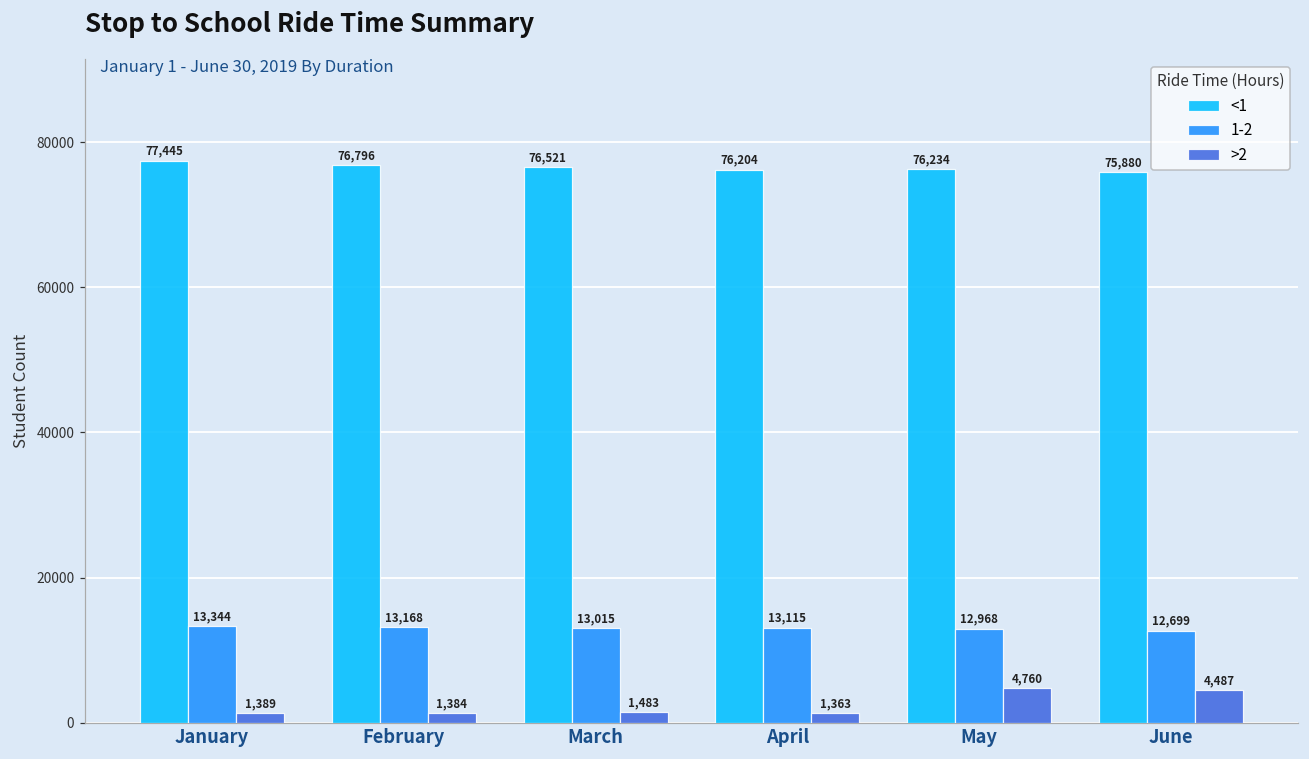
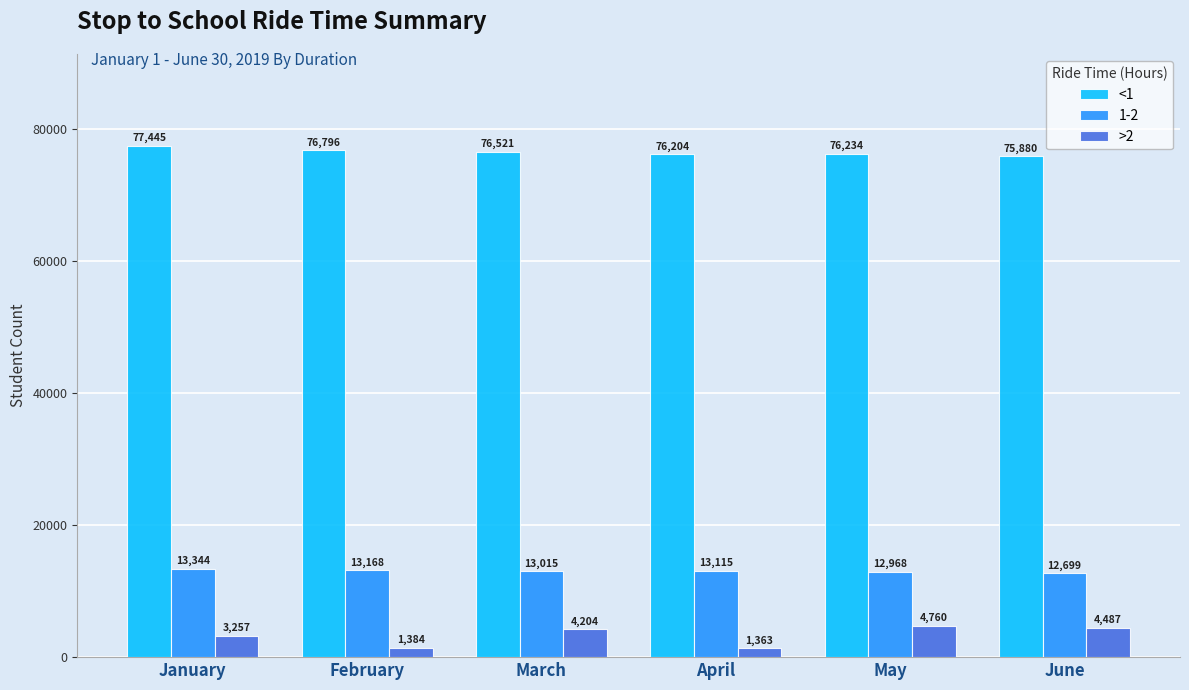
  {
    ">2": {
-     "January": "1,389",
+     "January": "3,257",
      "February": "1,384",
-     "March": "1,483",
+     "March": "4,204",
      "April": "1,363",
      "May": "4,760",
      "June": "4,487"
    }
  }
